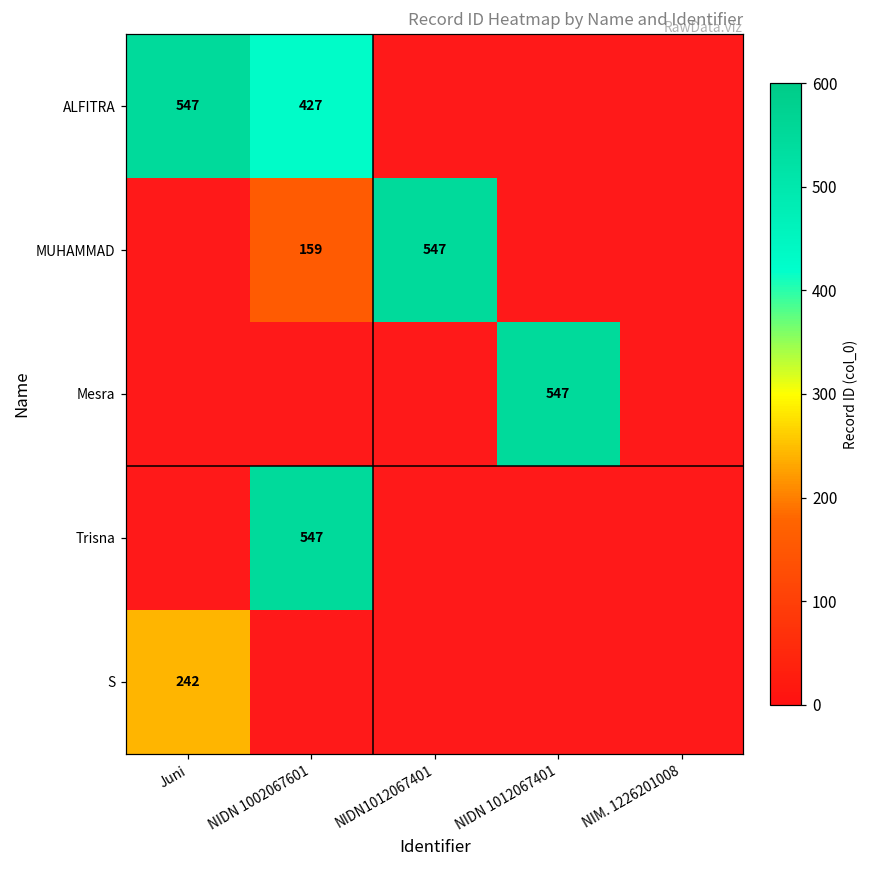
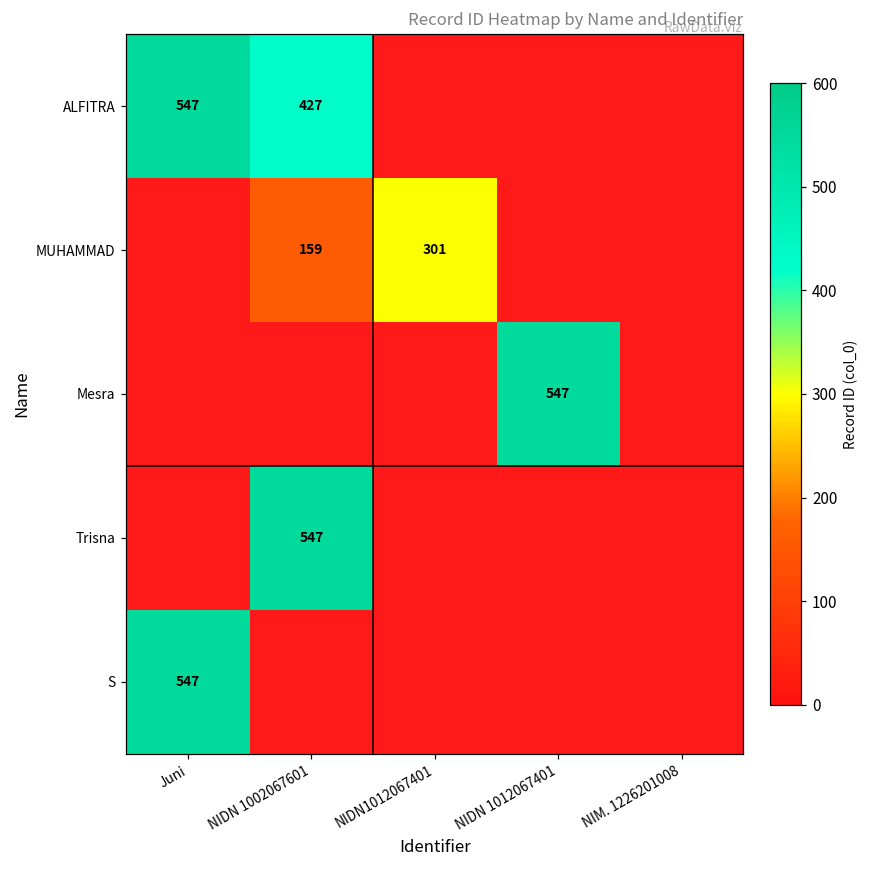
  {
    "ALFITRA": {
      "Juni": 547,
      "NIDN 1002067601": 427
    },
    "MUHAMMAD": {
      "NIDN 1002067601": 159,
-     "NIDN1012067401": 547
+     "NIDN1012067401": 301
    },
    "Mesra": {
      "NIDN 1012067401": 547
    },
    "Trisna": {
      "NIDN 1002067601": 547
    },
    "S": {
-     "Juni": 242
+     "Juni": 547
    }
  }
